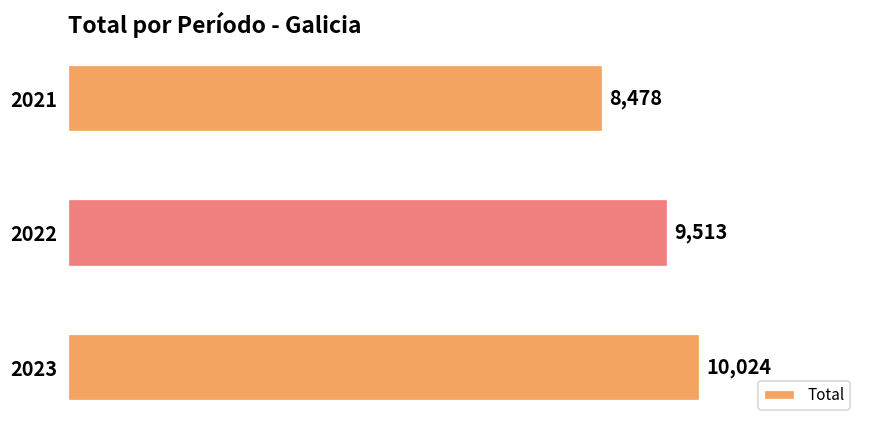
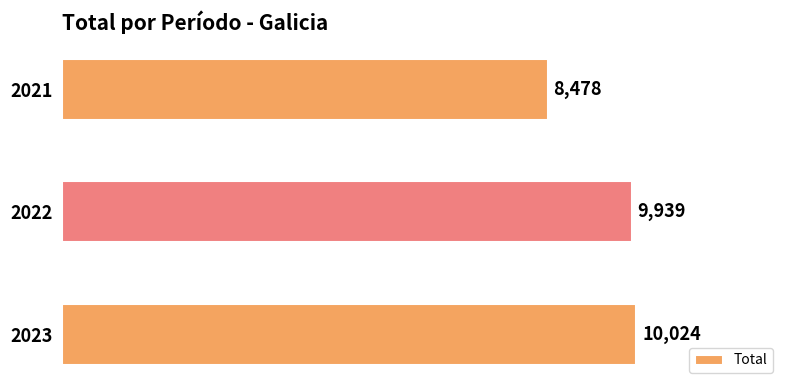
  {
    "2021": "8,478",
-   "2022": "9,513",
+   "2022": "9,939",
    "2023": "10,024"
  }
